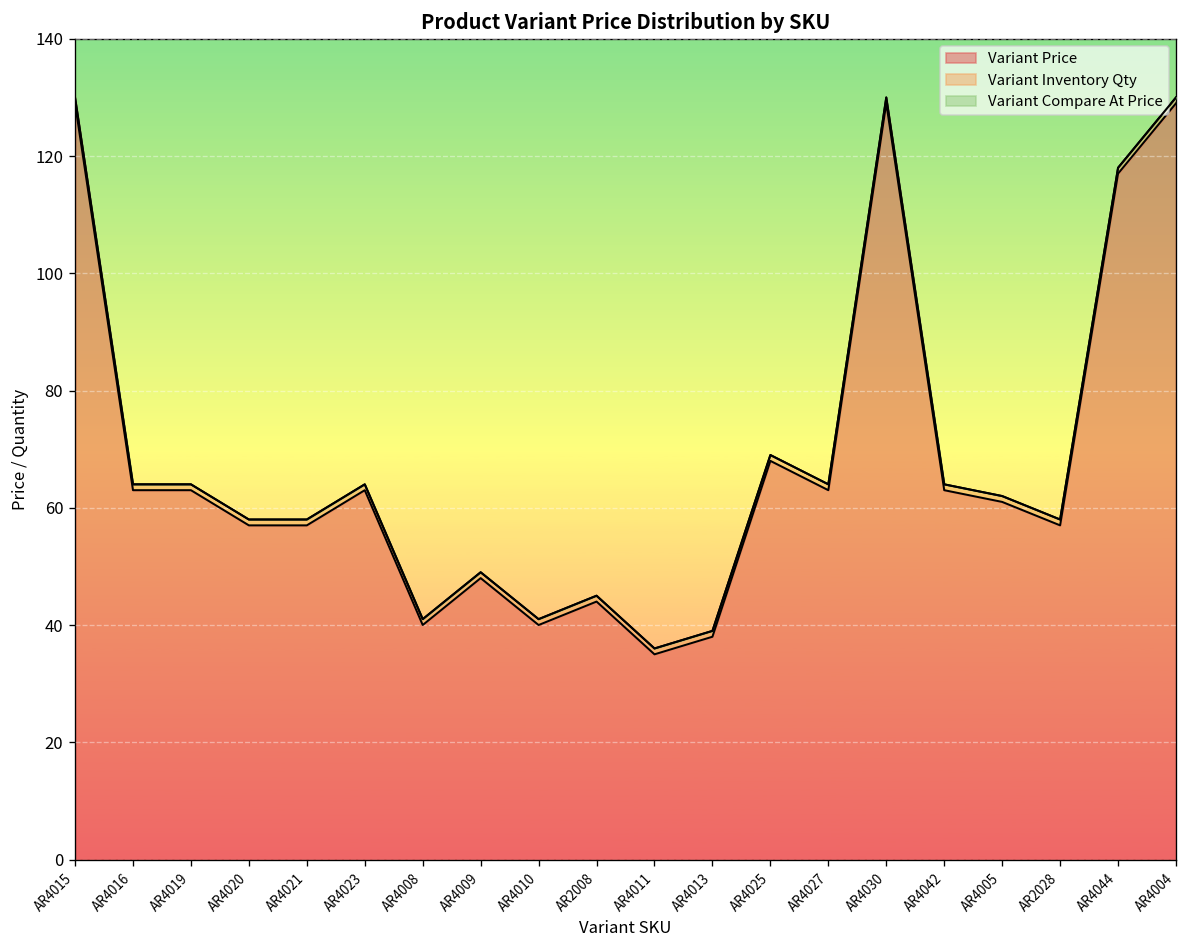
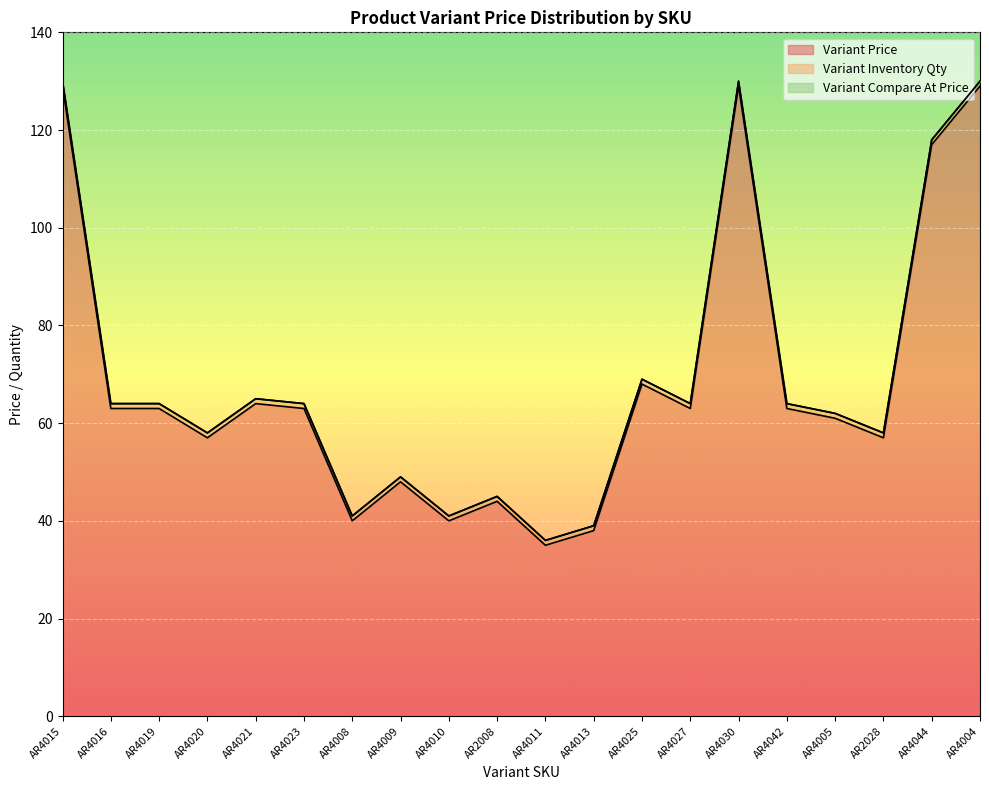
  {
    "Variant Price": {
      "AR4015": 129,
      "AR4016": 63,
      "AR4019": 63,
      "AR4020": 57,
-     "AR4021": 57,
+     "AR4021": 64,
      "AR4023": 63,
      "AR4008": 40,
      "AR4009": 48,
      "AR4010": 40,
      "AR2008": 44,
      "AR4011": 35,
      "AR4013": 38,
      "AR4025": 68,
      "AR4027": 63,
      "AR4030": 129,
      "AR4042": 63,
      "AR4005": 61,
      "AR2028": 57,
      "AR4044": 117,
      "AR4004": 129
    }
  }
